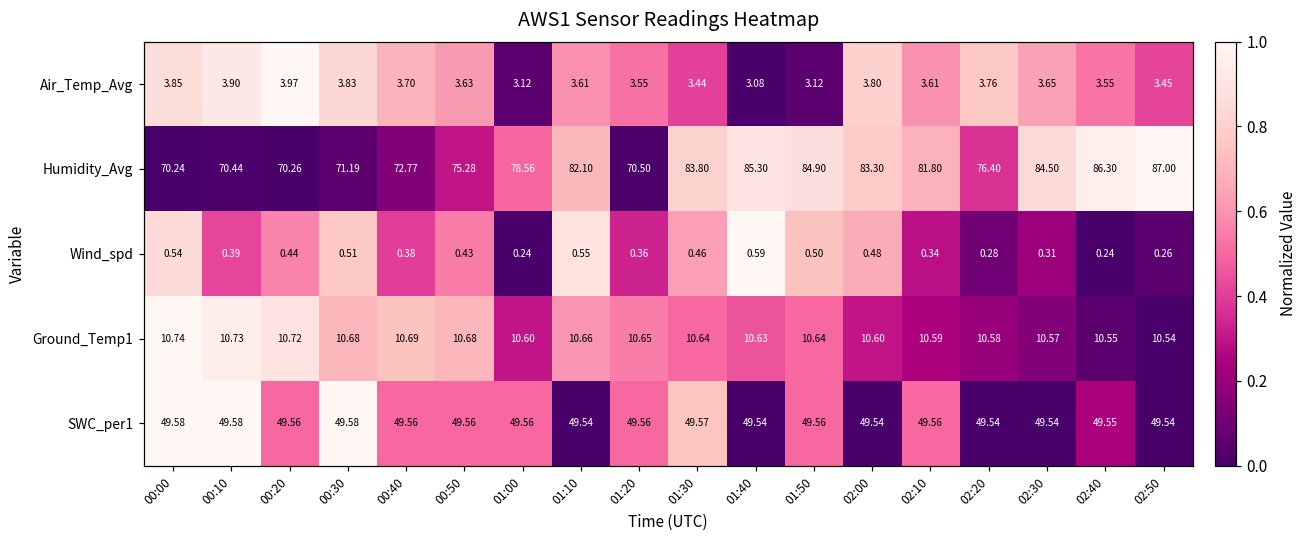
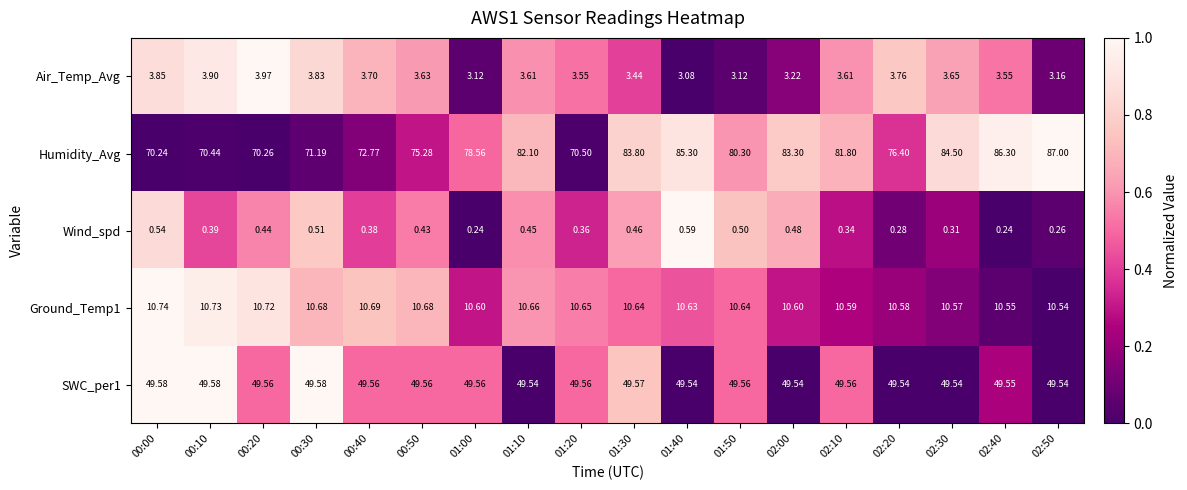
  {
    "Air_Temp_Avg": {
      "00:00": 3.85,
      "00:10": 3.90,
      "00:20": 3.97,
      "00:30": 3.83,
      "00:40": 3.70,
      "00:50": 3.63,
      "01:00": 3.12,
      "01:10": 3.61,
      "01:20": 3.55,
      "01:30": 3.44,
      "01:40": 3.08,
      "01:50": 3.12,
-     "02:00": 3.80,
+     "02:00": 3.22,
      "02:10": 3.61,
      "02:20": 3.76,
      "02:30": 3.65,
      "02:40": 3.55,
-     "02:50": 3.45
+     "02:50": 3.16
    },
    "Humidity_Avg": {
      "00:00": 70.24,
      "00:10": 70.44,
      "00:20": 70.26,
      "00:30": 71.19,
      "00:40": 72.77,
      "00:50": 75.28,
      "01:00": 78.56,
      "01:10": 82.10,
      "01:20": 70.50,
      "01:30": 83.80,
      "01:40": 85.30,
-     "01:50": 84.90,
+     "01:50": 80.30,
      "02:00": 83.30,
      "02:10": 81.80,
      "02:20": 76.40,
      "02:30": 84.50,
      "02:40": 86.30,
      "02:50": 87.00
    },
    "Wind_spd": {
      "00:00": 0.54,
      "00:10": 0.39,
      "00:20": 0.44,
      "00:30": 0.51,
      "00:40": 0.38,
      "00:50": 0.43,
      "01:00": 0.24,
-     "01:10": 0.55,
+     "01:10": 0.45,
      "01:20": 0.36,
      "01:30": 0.46,
      "01:40": 0.59,
      "01:50": 0.50,
      "02:00": 0.48,
      "02:10": 0.34,
      "02:20": 0.28,
      "02:30": 0.31,
      "02:40": 0.24,
      "02:50": 0.26
    },
    "Ground_Temp1": {
      "00:00": 10.74,
      "00:10": 10.73,
      "00:20": 10.72,
      "00:30": 10.68,
      "00:40": 10.69,
      "00:50": 10.68,
      "01:00": 10.60,
      "01:10": 10.66,
      "01:20": 10.65,
      "01:30": 10.64,
      "01:40": 10.63,
      "01:50": 10.64,
      "02:00": 10.60,
      "02:10": 10.59,
      "02:20": 10.58,
      "02:30": 10.57,
      "02:40": 10.55,
      "02:50": 10.54
    },
    "SWC_per1": {
      "00:00": 49.58,
      "00:10": 49.58,
      "00:20": 49.56,
      "00:30": 49.58,
      "00:40": 49.56,
      "00:50": 49.56,
      "01:00": 49.56,
      "01:10": 49.54,
      "01:20": 49.56,
      "01:30": 49.57,
      "01:40": 49.54,
      "01:50": 49.56,
      "02:00": 49.54,
      "02:10": 49.56,
      "02:20": 49.54,
      "02:30": 49.54,
      "02:40": 49.55,
      "02:50": 49.54
    }
  }
